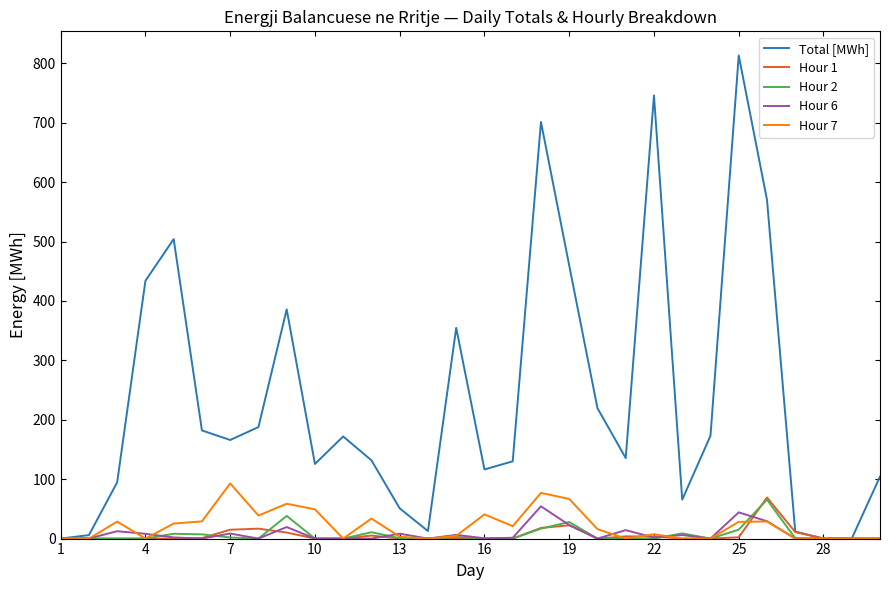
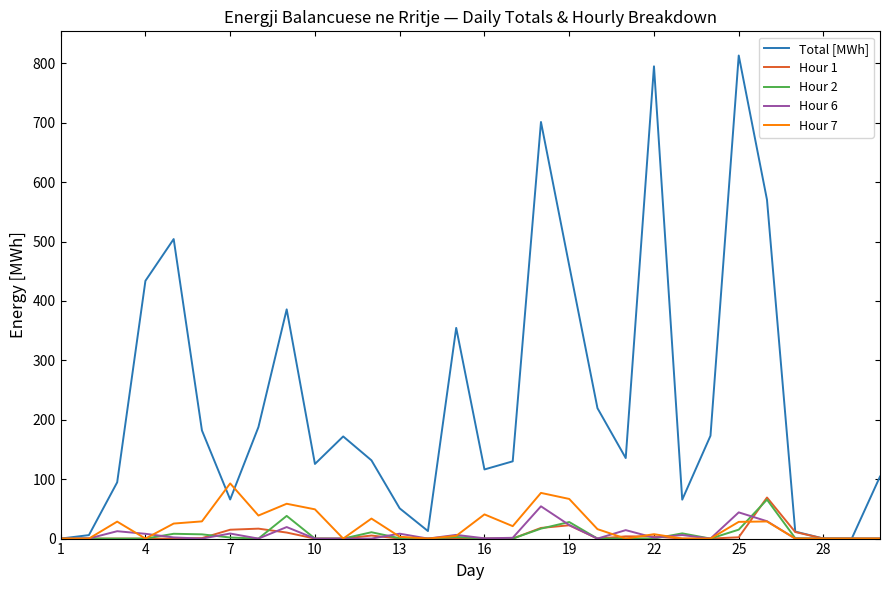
  {
    "Total [MWh]": {
      "4": 430,
-     "7": 170,
+     "7": 70,
      "10": 130,
      "13": 50,
      "16": 120,
      "19": 460,
-     "22": 750,
+     "22": 790,
      "25": 810
    },
    "Hour 1": {
      "7": 10,
      "25": 0
    },
    "Hour 2": {
      "7": 0,
      "19": 30,
      "25": 20
    },
    "Hour 6": {
      "4": 10,
      "7": 10,
      "13": 10,
      "25": 40
    },
    "Hour 7": {
      "7": 90,
      "10": 50,
      "16": 40,
      "19": 70,
      "25": 30
    }
  }
